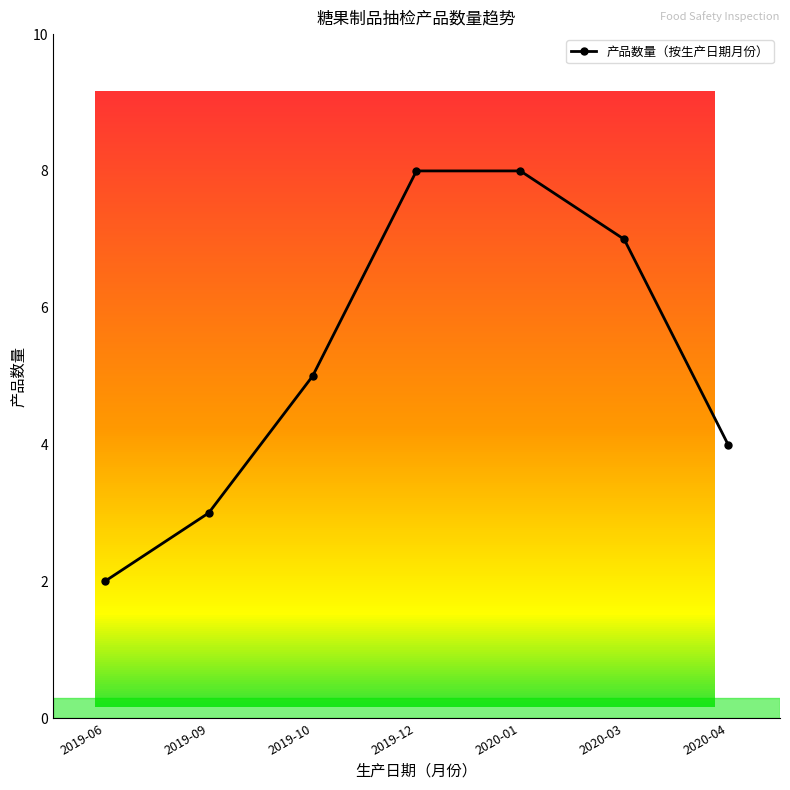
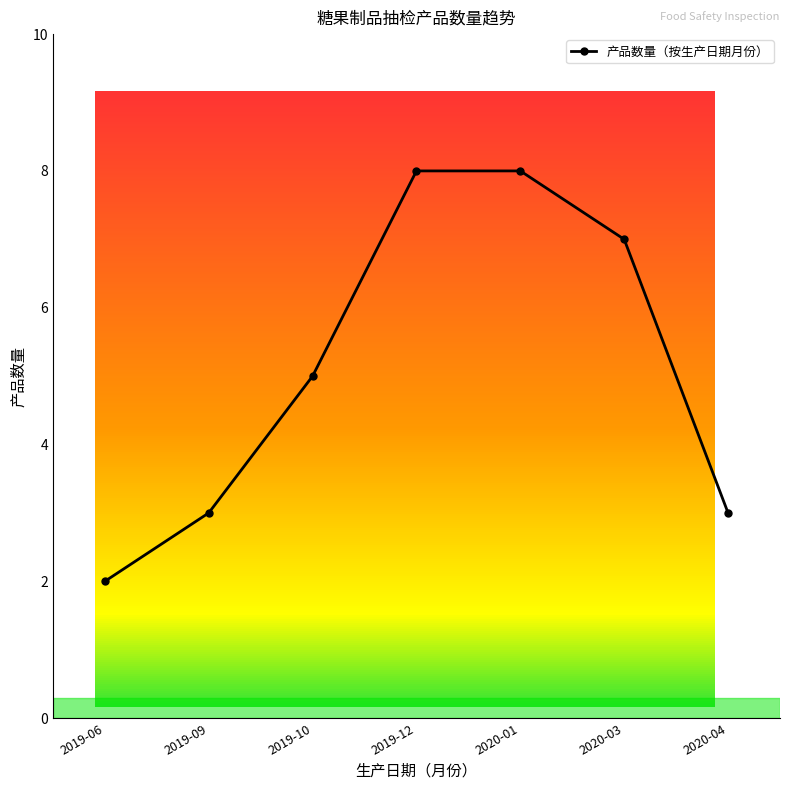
  {
    "2019-06": 2,
    "2019-09": 3,
    "2019-10": 5,
    "2019-12": 8,
    "2020-01": 8,
    "2020-03": 7,
-   "2020-04": 4
+   "2020-04": 3
  }
